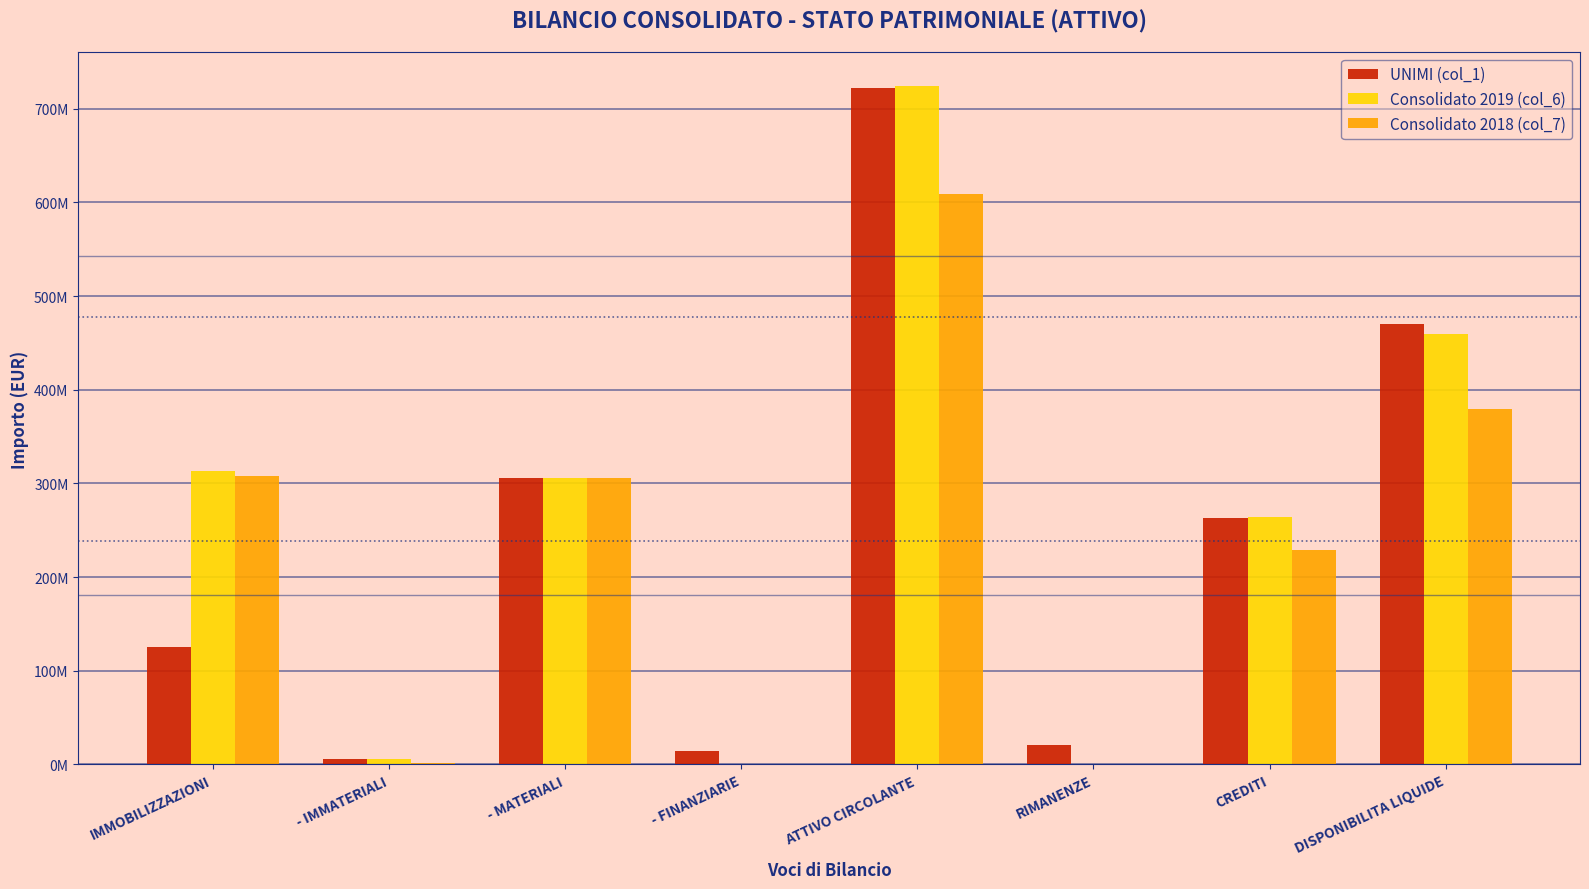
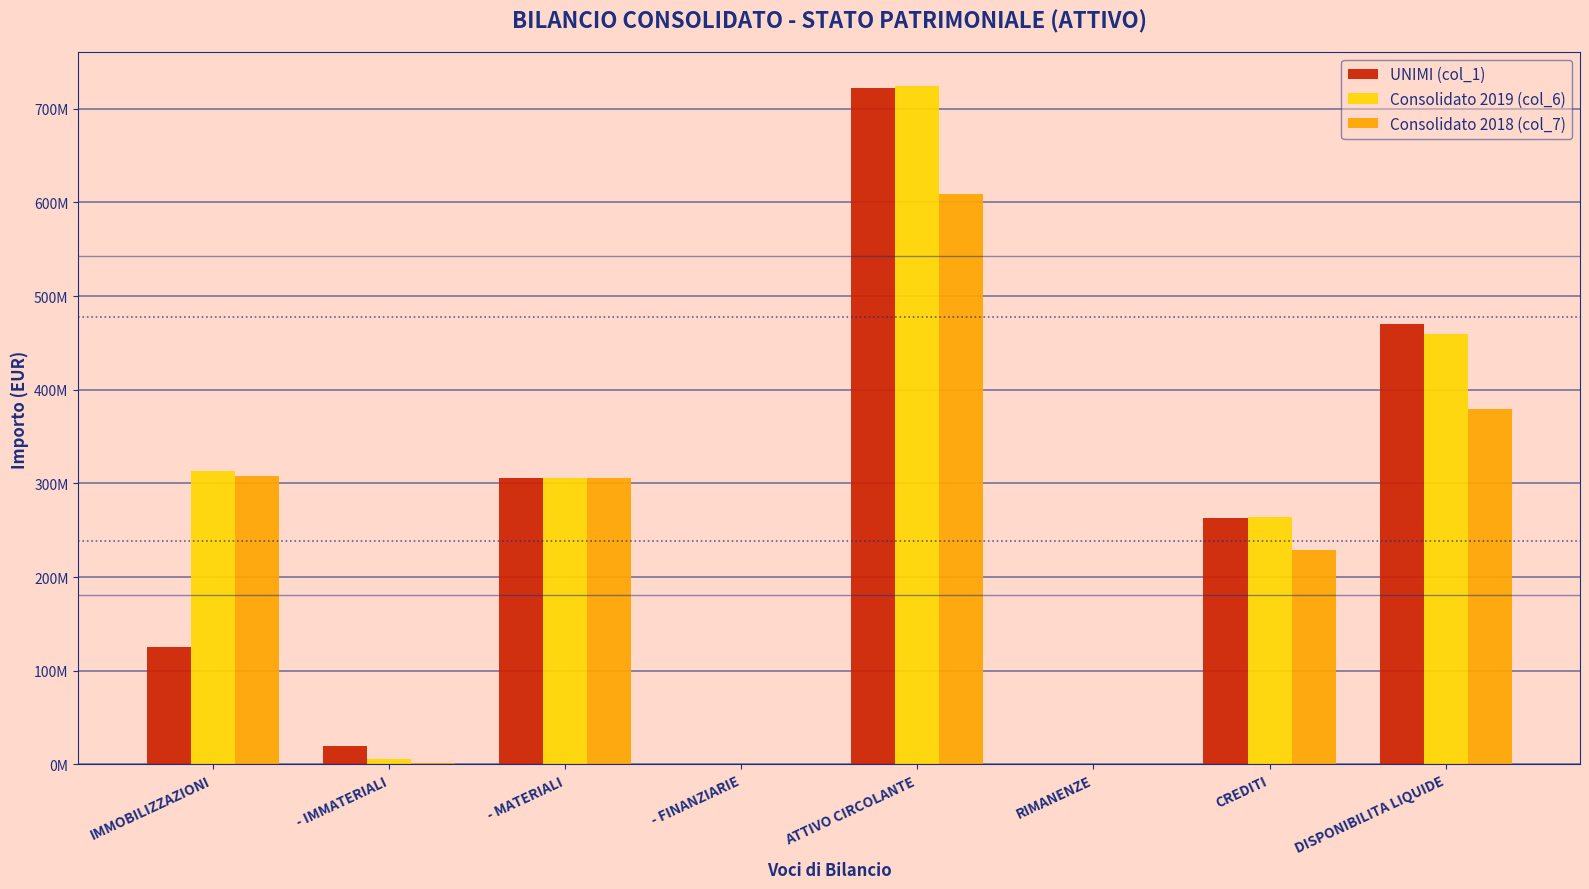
  {
    "UNIMI (col_1)": {
      "IMMOBILIZZAZIONI": 130000000,
-     "- IMMATERIALI": 10000000,
+     "- IMMATERIALI": 20000000,
      "- MATERIALI": 310000000,
-     "- FINANZIARIE": 10000000,
+     "- FINANZIARIE": 0,
      "ATTIVO CIRCOLANTE": 720000000,
-     "RIMANENZE": 20000000,
+     "RIMANENZE": 0,
      "CREDITI": 260000000,
      "DISPONIBILITA LIQUIDE": 470000000
    }
  }
